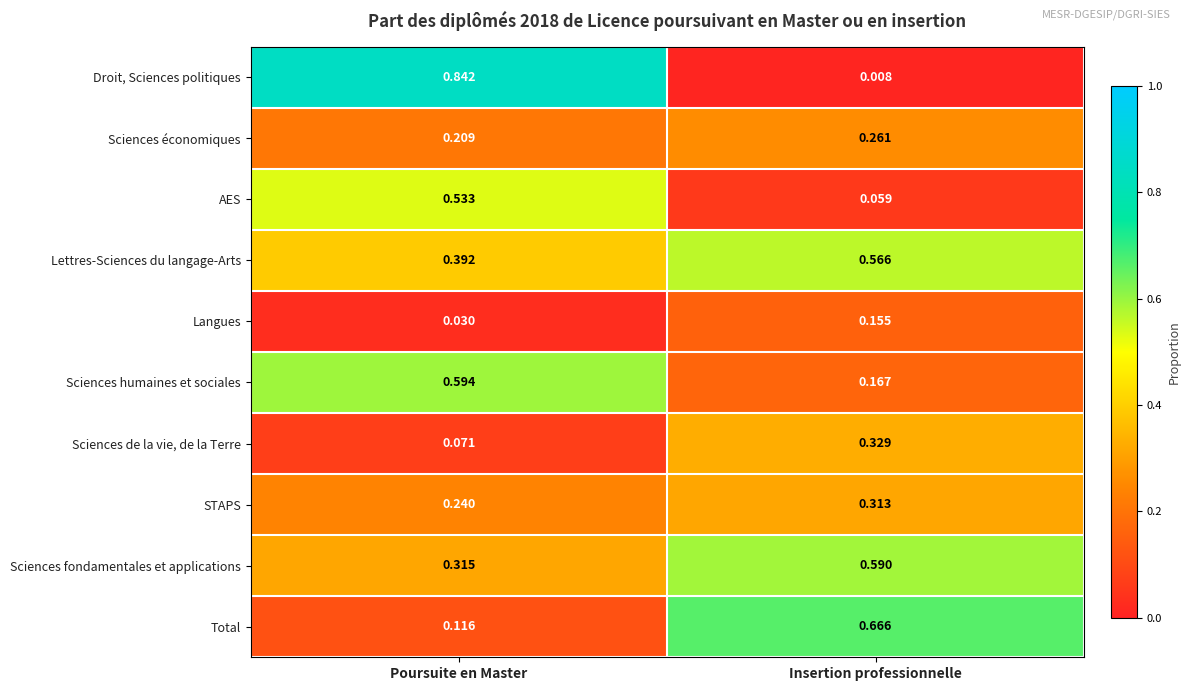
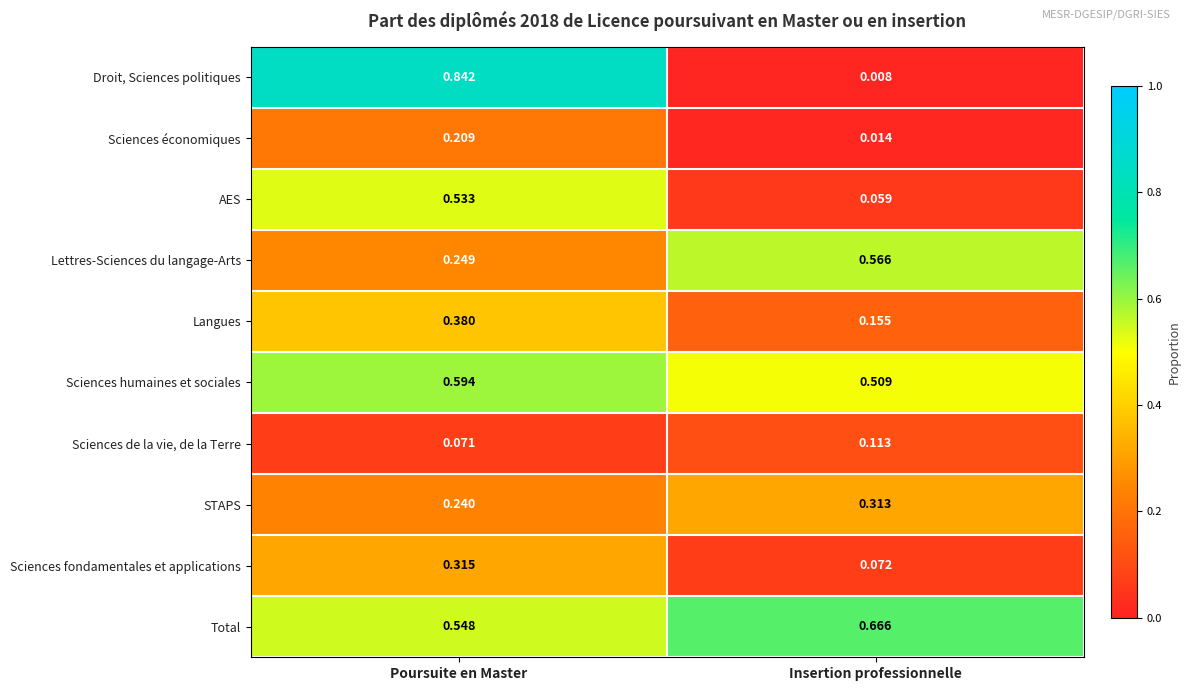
  {
    "Droit, Sciences politiques": {
      "Poursuite en Master": 0.842,
      "Insertion professionnelle": 0.008
    },
    "Sciences économiques": {
      "Poursuite en Master": 0.209,
-     "Insertion professionnelle": 0.261
+     "Insertion professionnelle": 0.014
    },
    "AES": {
      "Poursuite en Master": 0.533,
      "Insertion professionnelle": 0.059
    },
    "Lettres-Sciences du langage-Arts": {
-     "Poursuite en Master": 0.392,
+     "Poursuite en Master": 0.249,
      "Insertion professionnelle": 0.566
    },
    "Langues": {
-     "Poursuite en Master": 0.030,
+     "Poursuite en Master": 0.380,
      "Insertion professionnelle": 0.155
    },
    "Sciences humaines et sociales": {
      "Poursuite en Master": 0.594,
-     "Insertion professionnelle": 0.167
+     "Insertion professionnelle": 0.509
    },
    "Sciences de la vie, de la Terre": {
      "Poursuite en Master": 0.071,
-     "Insertion professionnelle": 0.329
+     "Insertion professionnelle": 0.113
    },
    "STAPS": {
      "Poursuite en Master": 0.240,
      "Insertion professionnelle": 0.313
    },
    "Sciences fondamentales et applications": {
      "Poursuite en Master": 0.315,
-     "Insertion professionnelle": 0.590
+     "Insertion professionnelle": 0.072
    },
    "Total": {
-     "Poursuite en Master": 0.116,
+     "Poursuite en Master": 0.548,
      "Insertion professionnelle": 0.666
    }
  }
